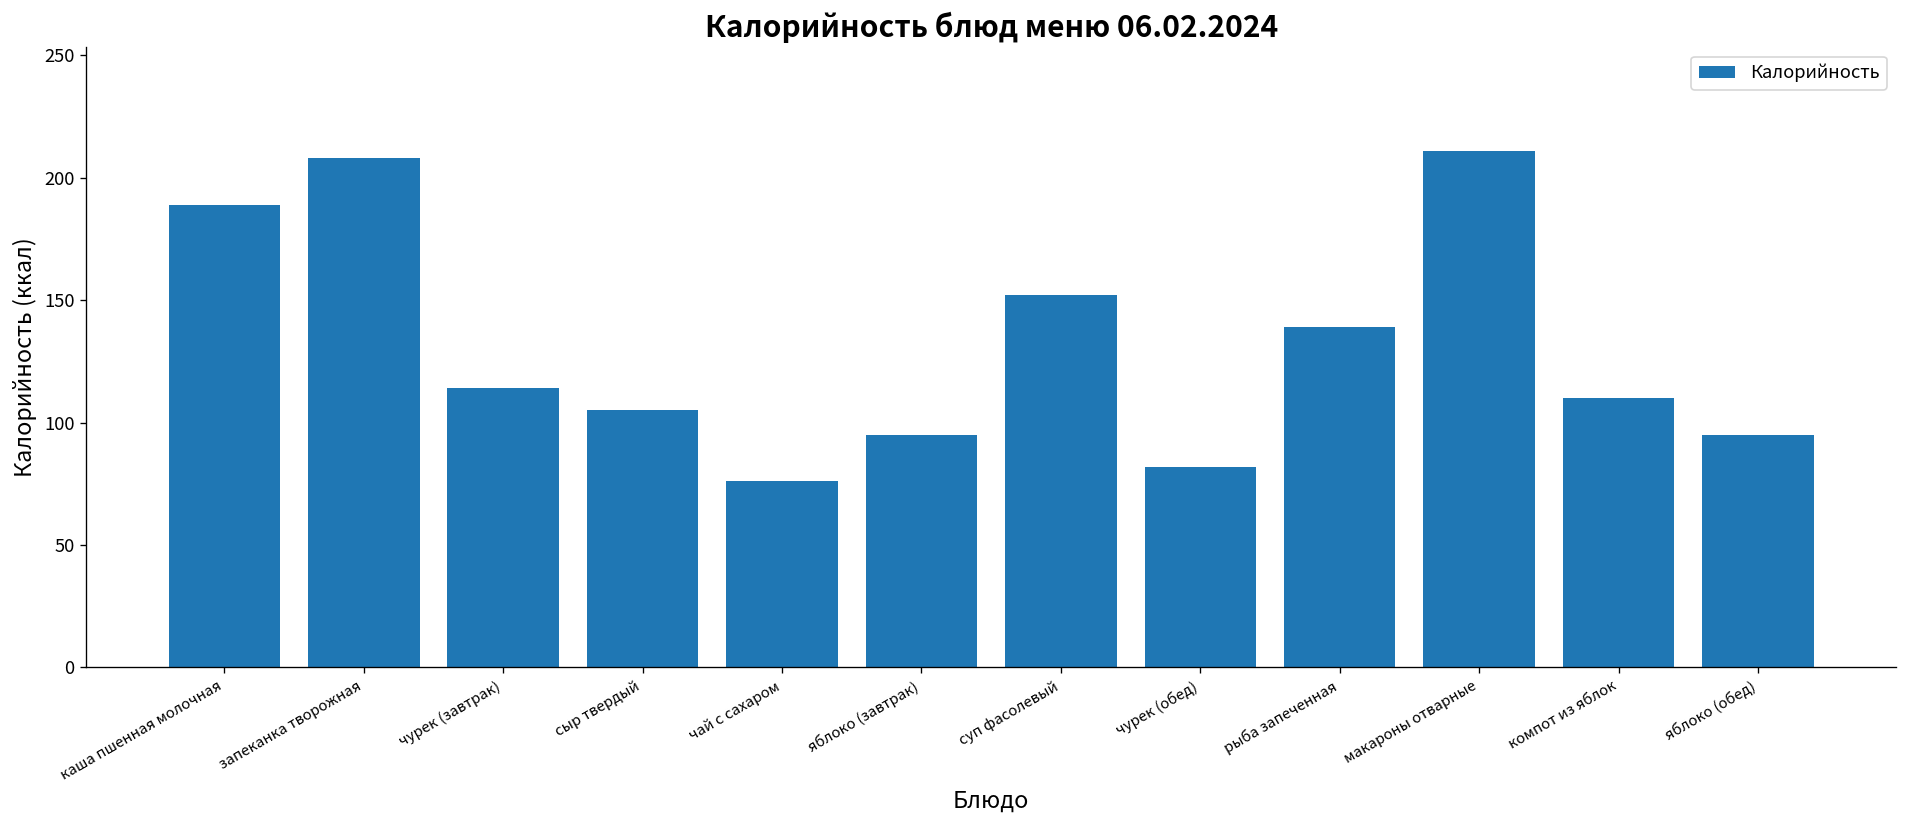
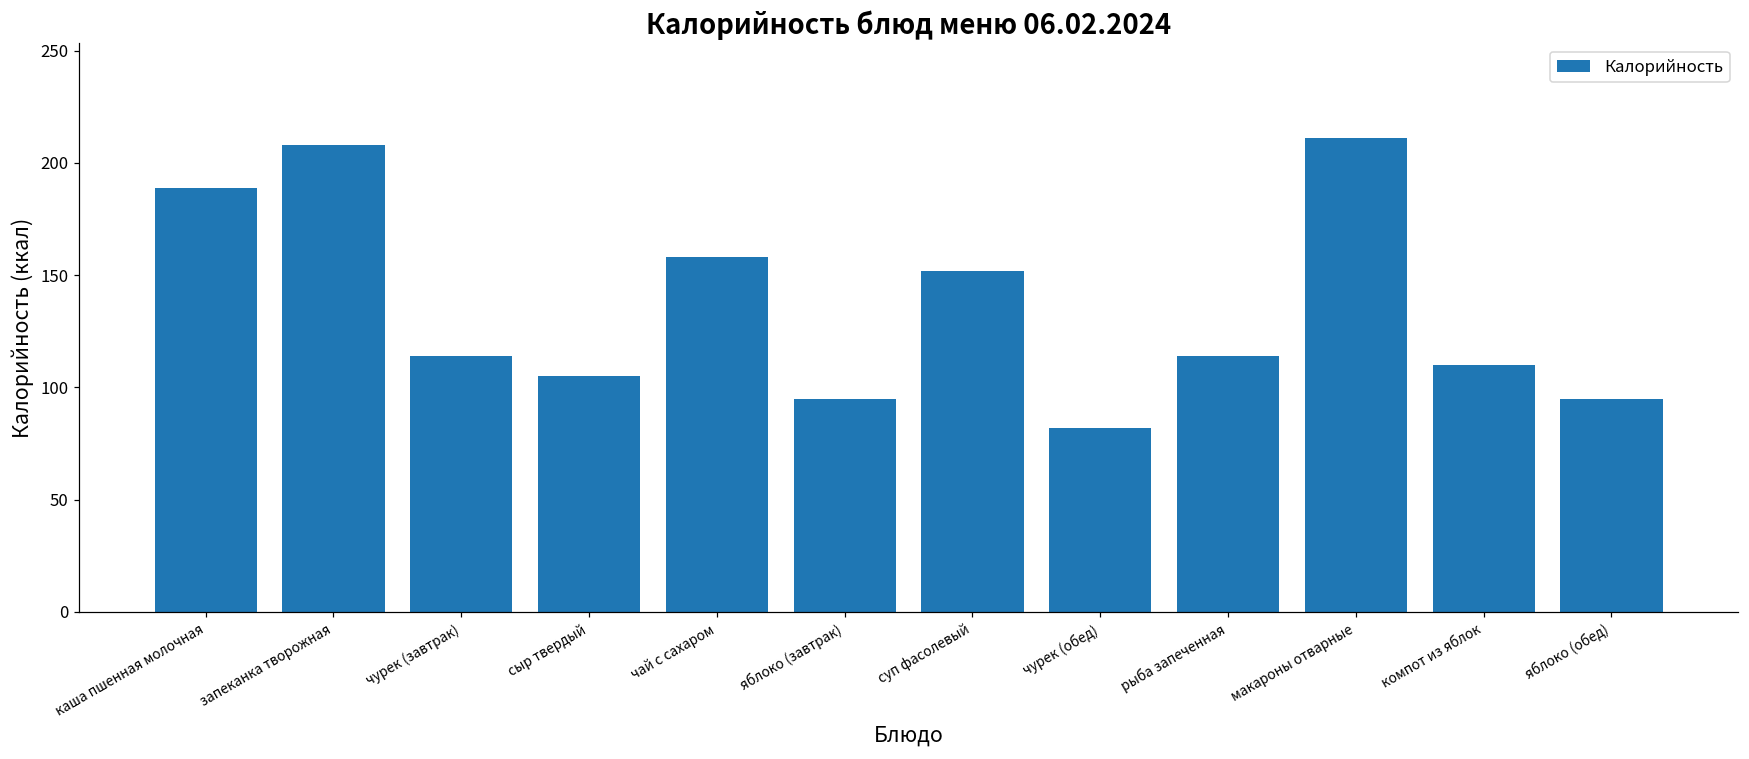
  {
    "каша пшенная молочная": 189,
    "запеканка творожная": 208,
    "чурек (завтрак)": 114,
    "сыр твердый": 105,
-   "чай с сахаром": 76,
+   "чай с сахаром": 158,
    "яблоко (завтрак)": 95,
    "суп фасолевый": 152,
    "чурек (обед)": 82,
-   "рыба запеченная": 139,
+   "рыба запеченная": 114,
    "макароны отварные": 211,
    "компот из яблок": 110,
    "яблоко (обед)": 95
  }
